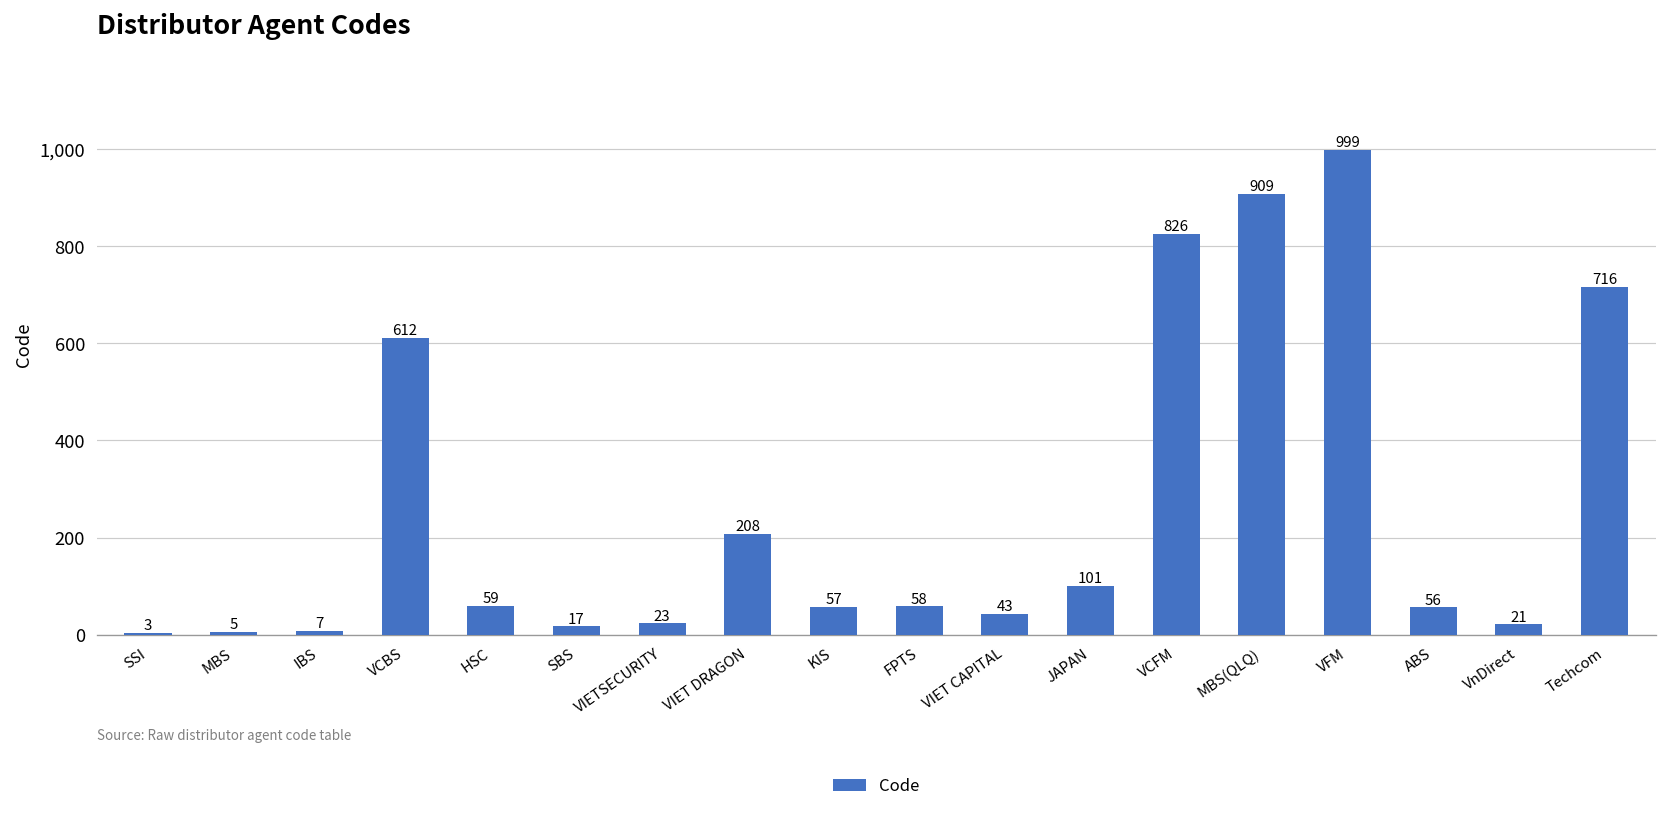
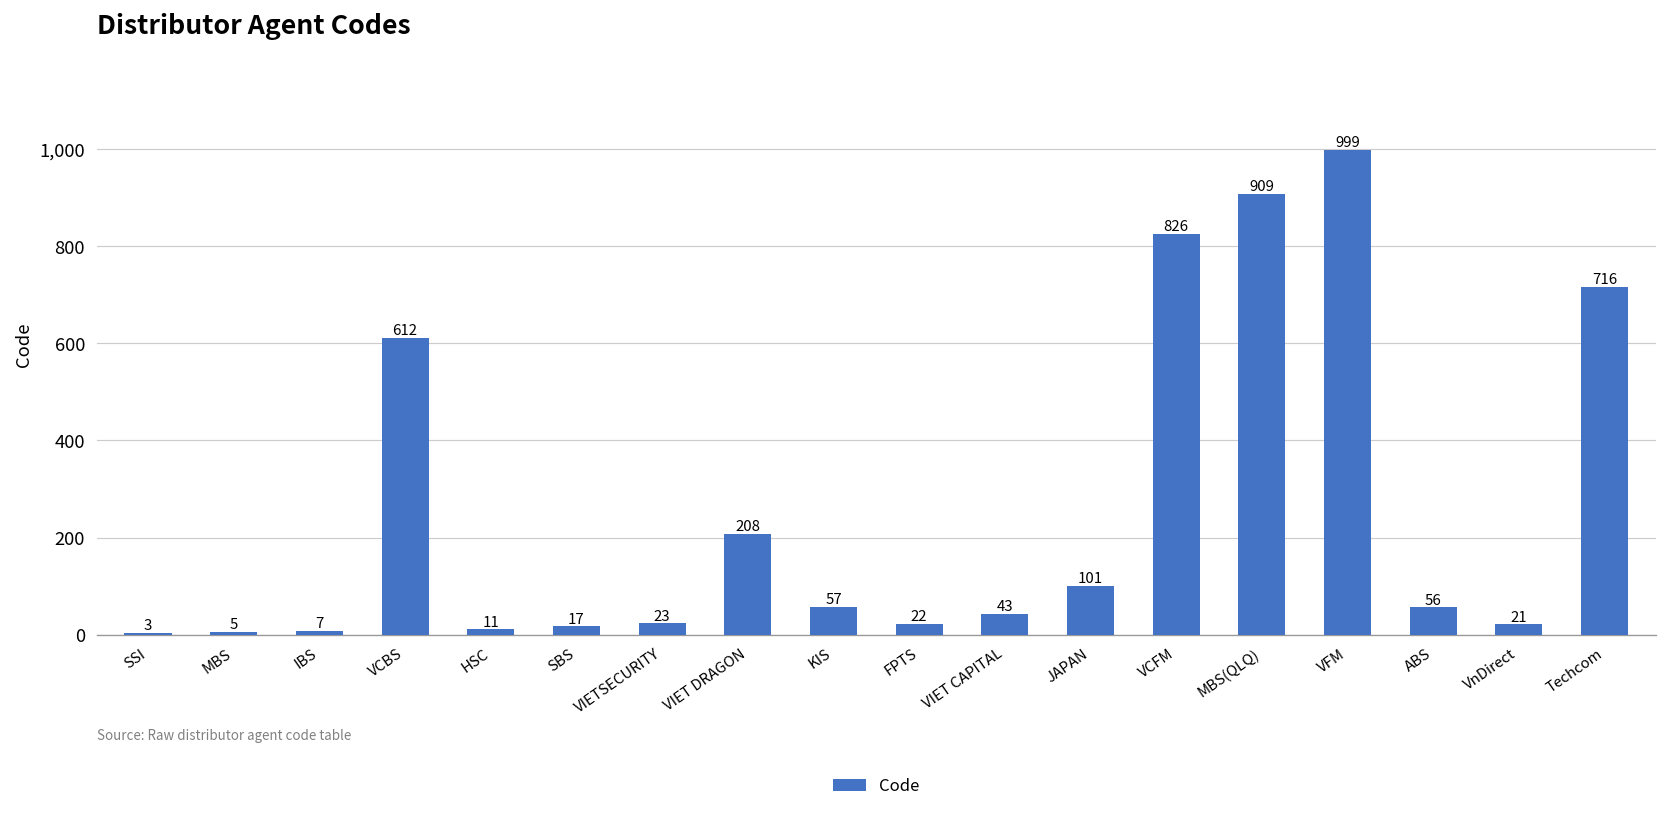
  {
    "SSI": 3,
    "MBS": 5,
    "IBS": 7,
    "VCBS": 612,
-   "HSC": 59,
+   "HSC": 11,
    "SBS": 17,
    "VIETSECURITY": 23,
    "VIET DRAGON": 208,
    "KIS": 57,
-   "FPTS": 58,
+   "FPTS": 22,
    "VIET CAPITAL": 43,
    "JAPAN": 101,
    "VCFM": 826,
    "MBS(QLQ)": 909,
    "VFM": 999,
    "ABS": 56,
    "VnDirect": 21,
    "Techcom": 716
  }
